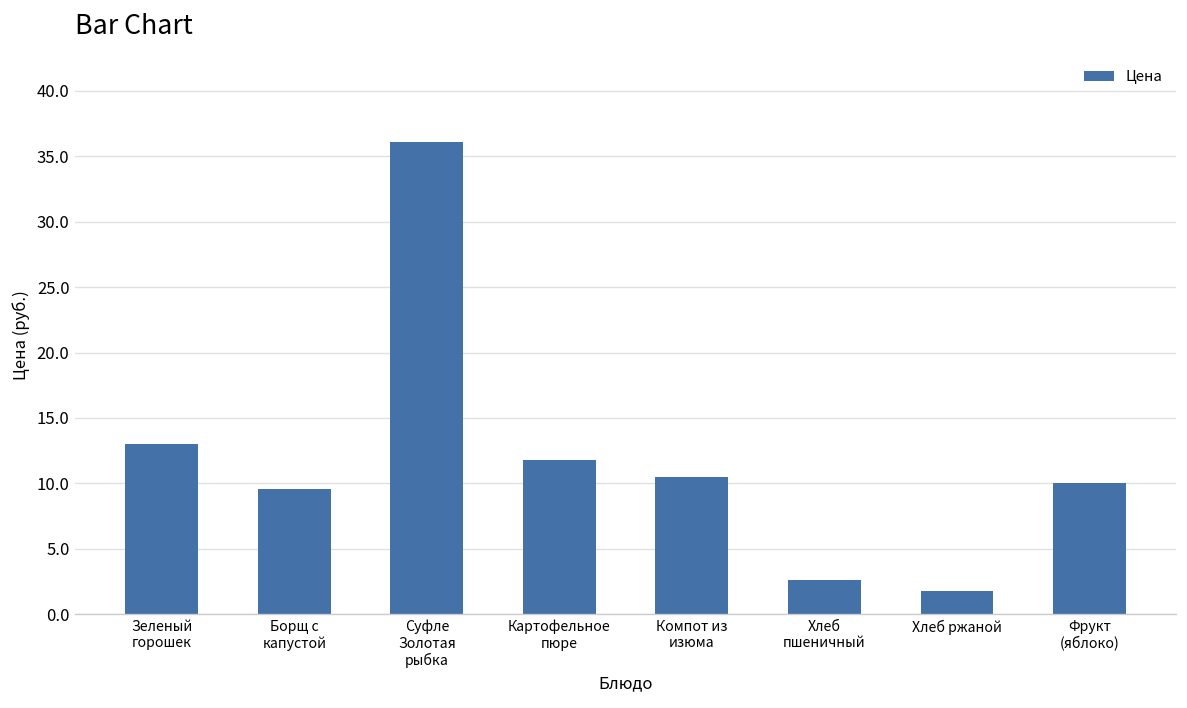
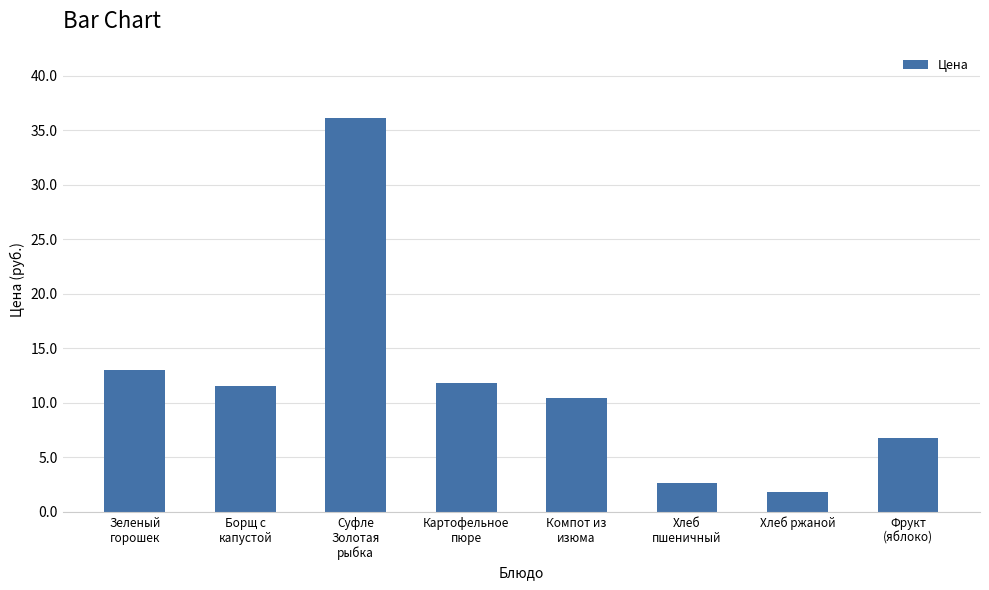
  {
    "Зеленый горошек": 13.0,
-   "Борщ с капустой": 9.6,
+   "Борщ с капустой": 11.5,
    "Суфле Золотая рыбка": 36.1,
    "Картофельное пюре": 11.8,
    "Компот из изюма": 10.5,
    "Хлеб пшеничный": 2.6,
    "Хлеб ржаной": 1.8,
-   "Фрукт (яблоко)": 10.0
+   "Фрукт (яблоко)": 6.8
  }
